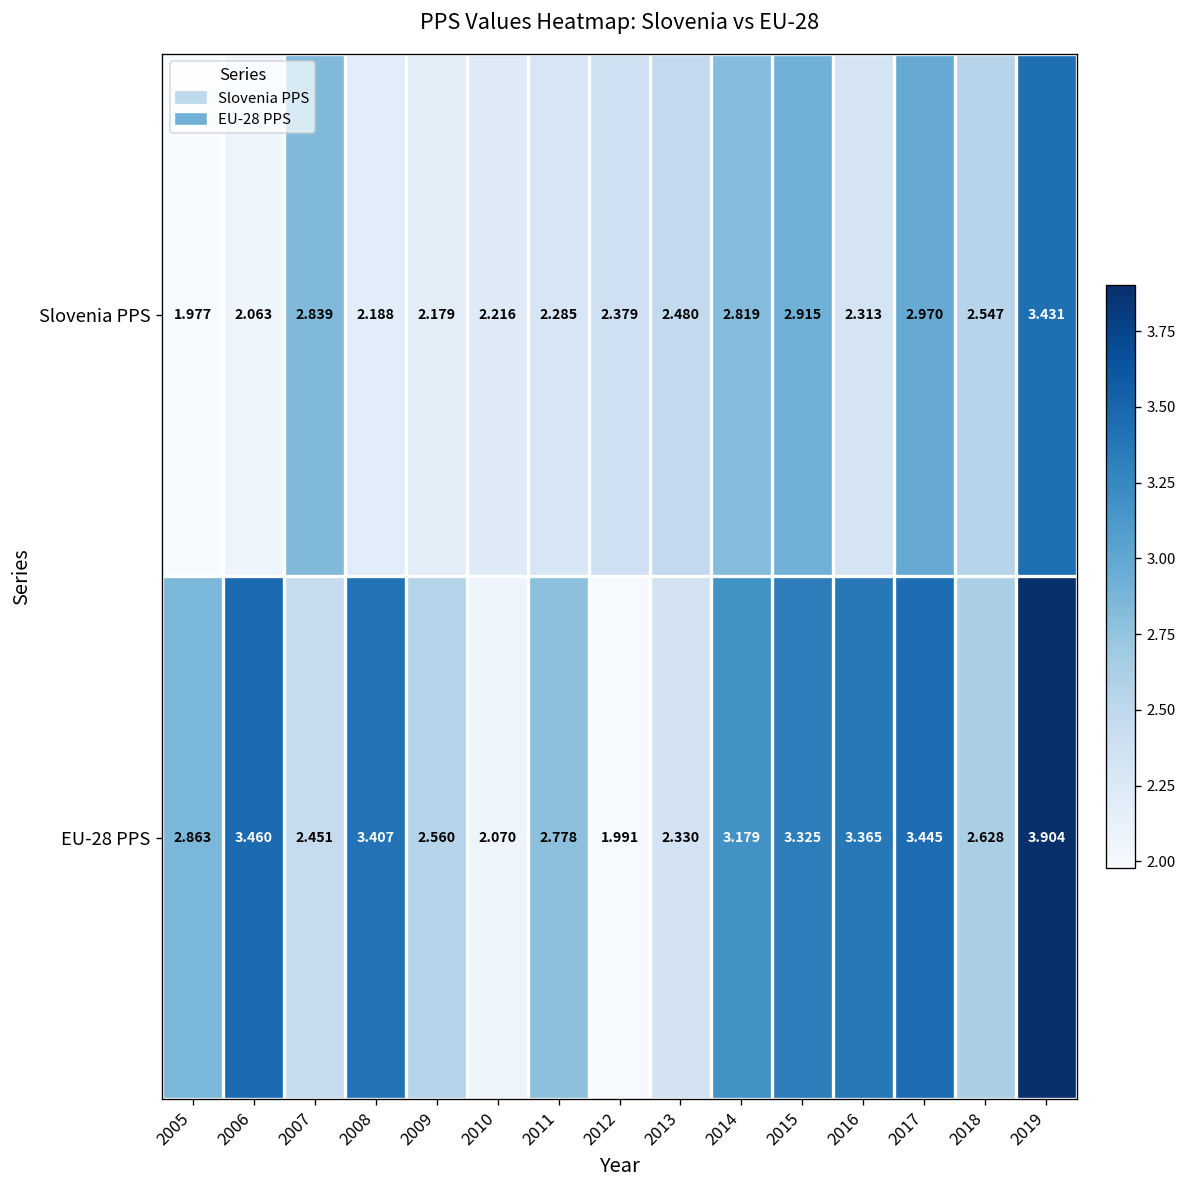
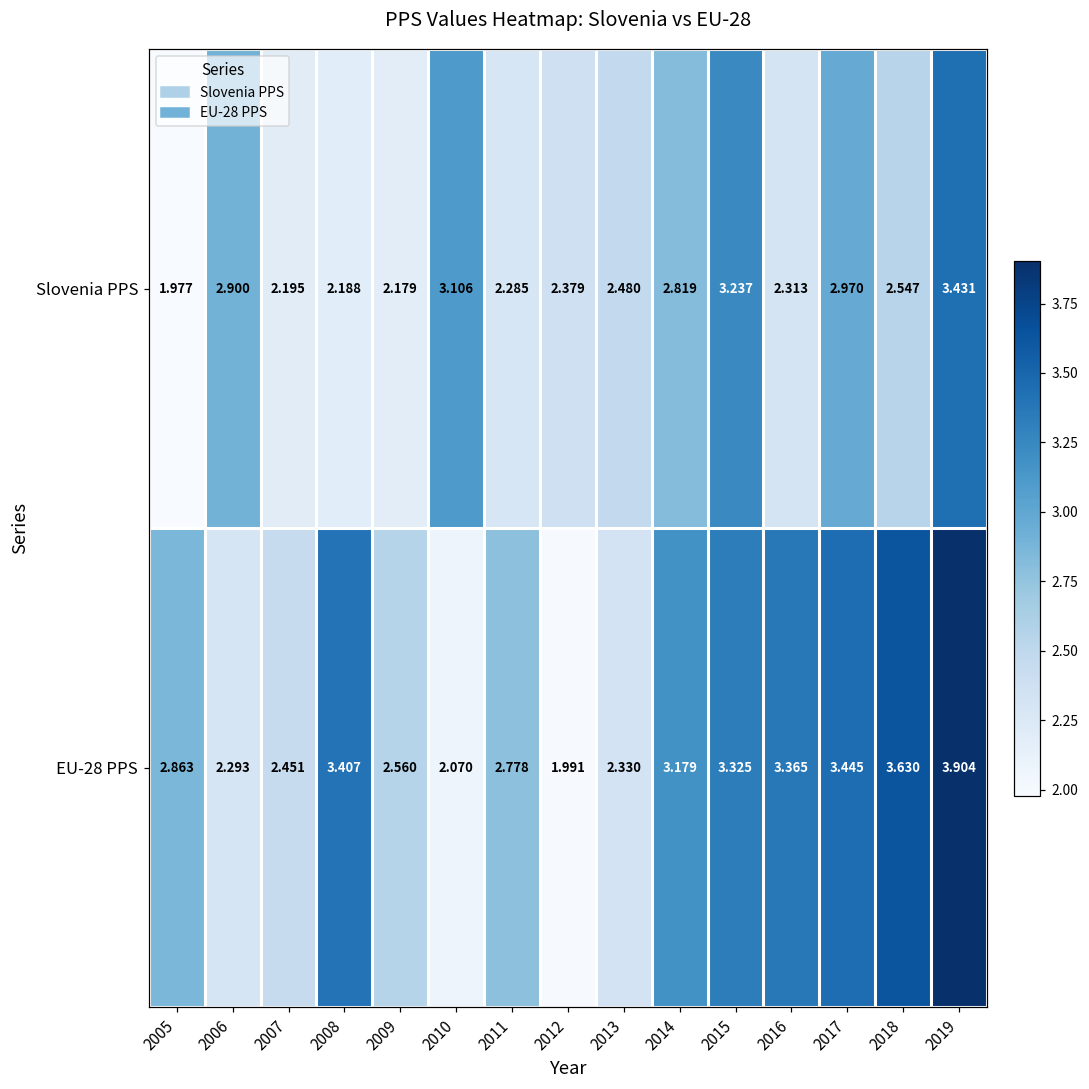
  {
    "Slovenia PPS": {
      "2005": 1.977,
-     "2006": 2.063,
-     "2007": 2.839,
+     "2006": 2.900,
+     "2007": 2.195,
      "2008": 2.188,
      "2009": 2.179,
-     "2010": 2.216,
+     "2010": 3.106,
      "2011": 2.285,
      "2012": 2.379,
      "2013": 2.480,
      "2014": 2.819,
-     "2015": 2.915,
+     "2015": 3.237,
      "2016": 2.313,
      "2017": 2.970,
      "2018": 2.547,
      "2019": 3.431
    },
    "EU-28 PPS": {
      "2005": 2.863,
-     "2006": 3.460,
+     "2006": 2.293,
      "2007": 2.451,
      "2008": 3.407,
      "2009": 2.560,
      "2010": 2.070,
      "2011": 2.778,
      "2012": 1.991,
      "2013": 2.330,
      "2014": 3.179,
      "2015": 3.325,
      "2016": 3.365,
      "2017": 3.445,
-     "2018": 2.628,
+     "2018": 3.630,
      "2019": 3.904
    }
  }
